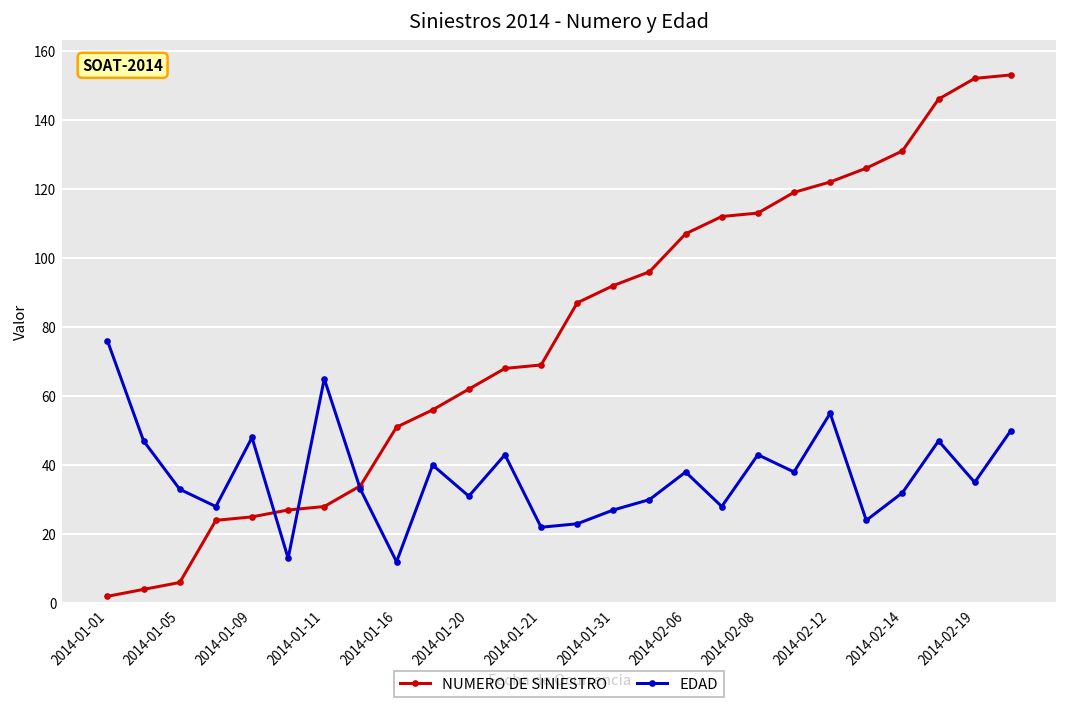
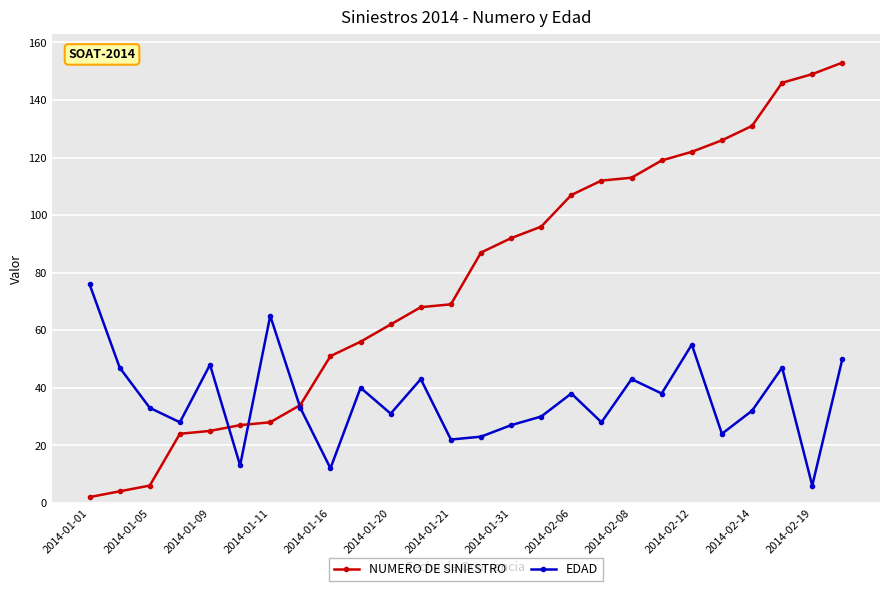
  {
    "NUMERO DE SINIESTRO": {
      "2014-01-05": 6,
      "2014-01-16": 51,
      "2014-01-20": 62,
      "2014-01-31": 92,
      "2014-02-06": 107,
      "2014-02-12": 122,
      "2014-02-14": 131,
-     "2014-02-19": 152
+     "2014-02-19": 149
    },
    "EDAD": {
      "2014-01-05": 33,
      "2014-01-16": 12,
      "2014-01-20": 31,
      "2014-01-31": 27,
      "2014-02-06": 38,
      "2014-02-12": 55,
      "2014-02-14": 32,
-     "2014-02-19": 35
+     "2014-02-19": 6
    }
  }
